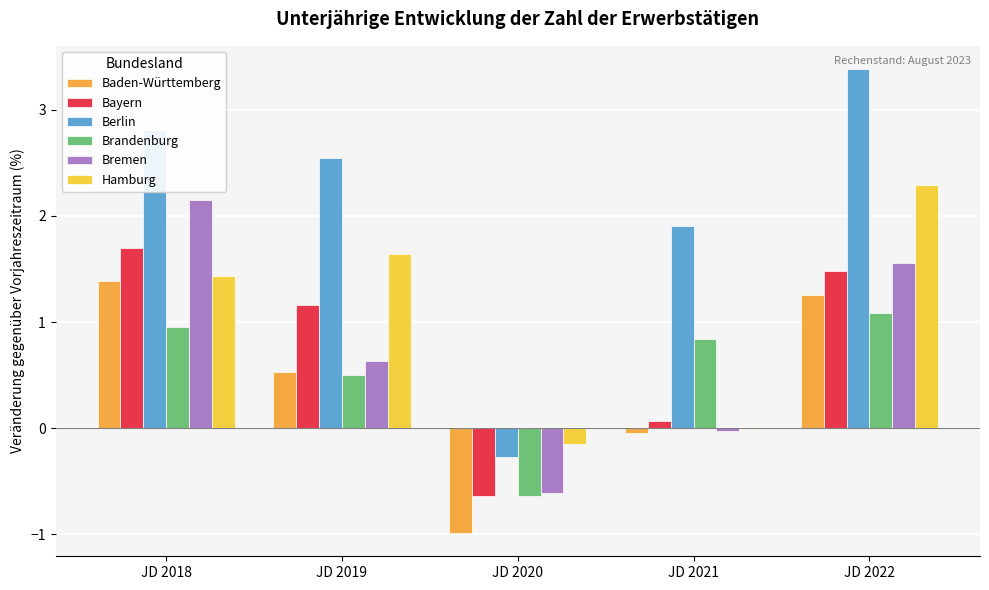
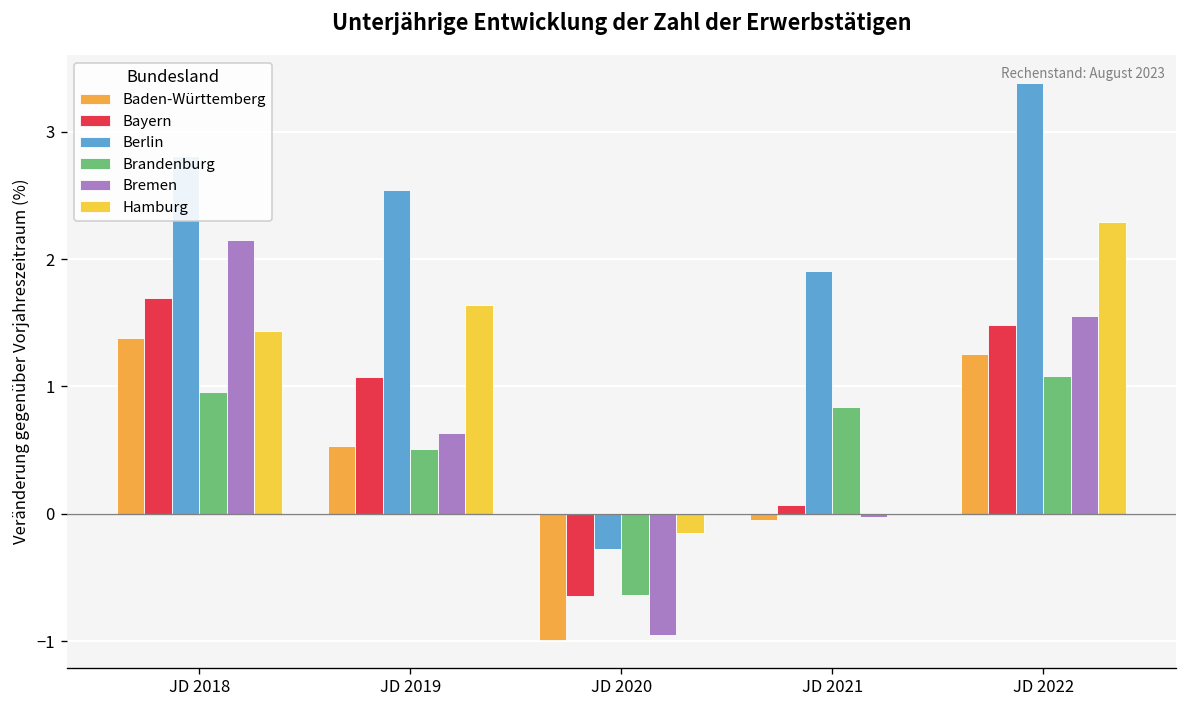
  {
    "Bayern": {
      "JD 2018": 1.70,
-     "JD 2019": 1.16,
+     "JD 2019": 1.07,
      "JD 2020": -0.64,
      "JD 2021": 0.07,
      "JD 2022": 1.48
    },
    "Berlin": {
      "JD 2019": 2.54,
      "JD 2020": -0.27,
      "JD 2021": 1.91
    },
    "Brandenburg": {
      "JD 2018": 0.96,
      "JD 2019": 0.51,
      "JD 2020": -0.64,
      "JD 2021": 0.84,
      "JD 2022": 1.08
    },
    "Bremen": {
      "JD 2018": 2.15,
      "JD 2019": 0.64,
-     "JD 2020": -0.61,
+     "JD 2020": -0.95,
      "JD 2021": -0.03,
      "JD 2022": 1.55
    }
  }
